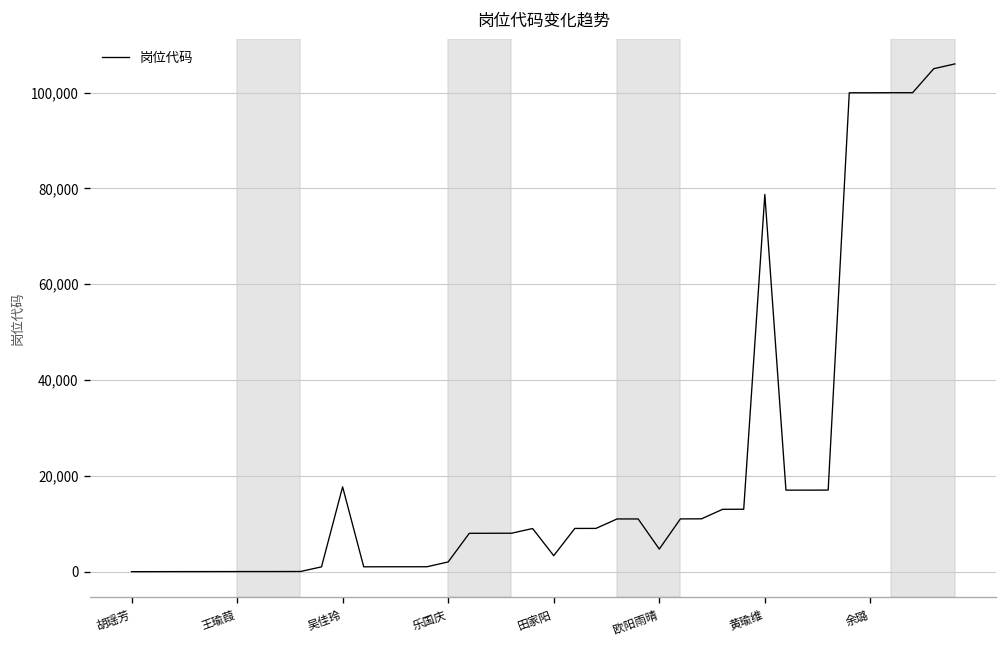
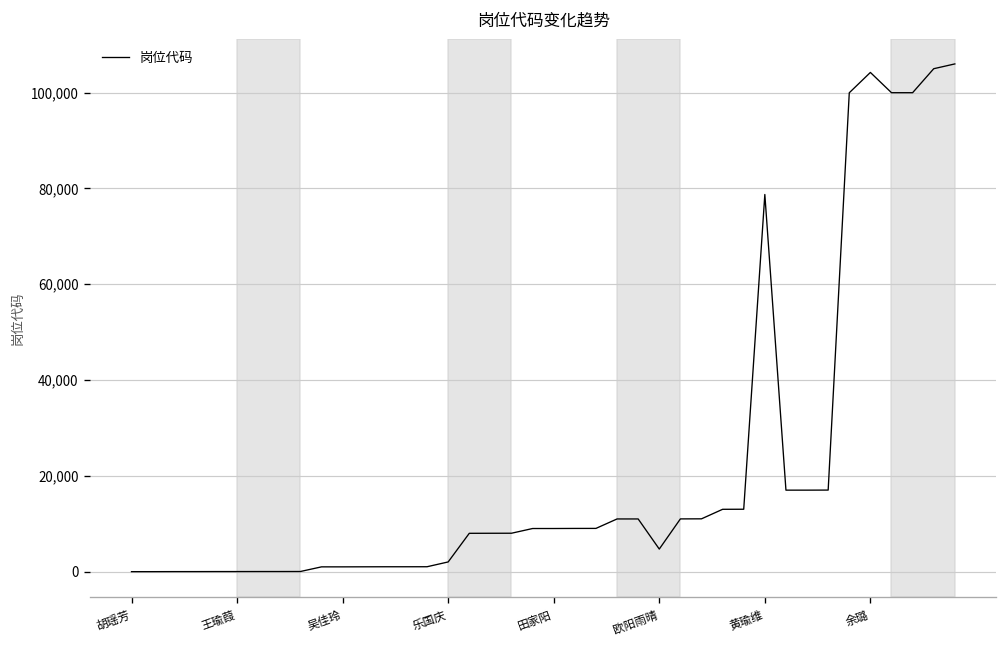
  {
    "胡瑶芳": "0",
    "王瑜葭": "0",
-   "吴佳玲": "18,000",
+   "吴佳玲": "1,000",
    "乐国庆": "2,000",
-   "田家阳": "3,000",
+   "田家阳": "9,000",
    "欧阳雨晴": "5,000",
    "黄瑜维": "79,000",
-   "余璐": "100,000"
+   "余璐": "104,000"
  }
